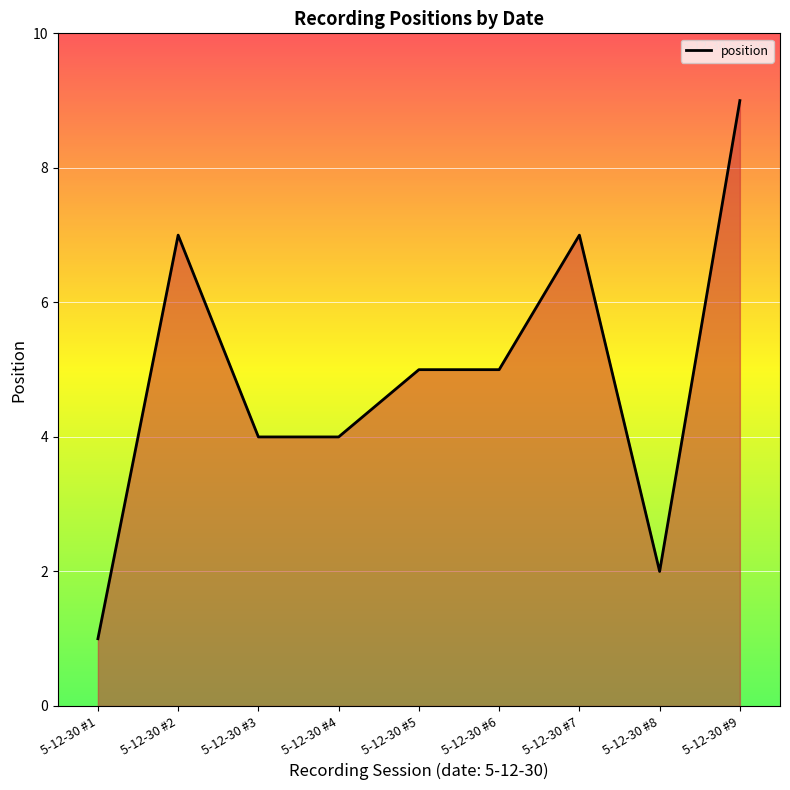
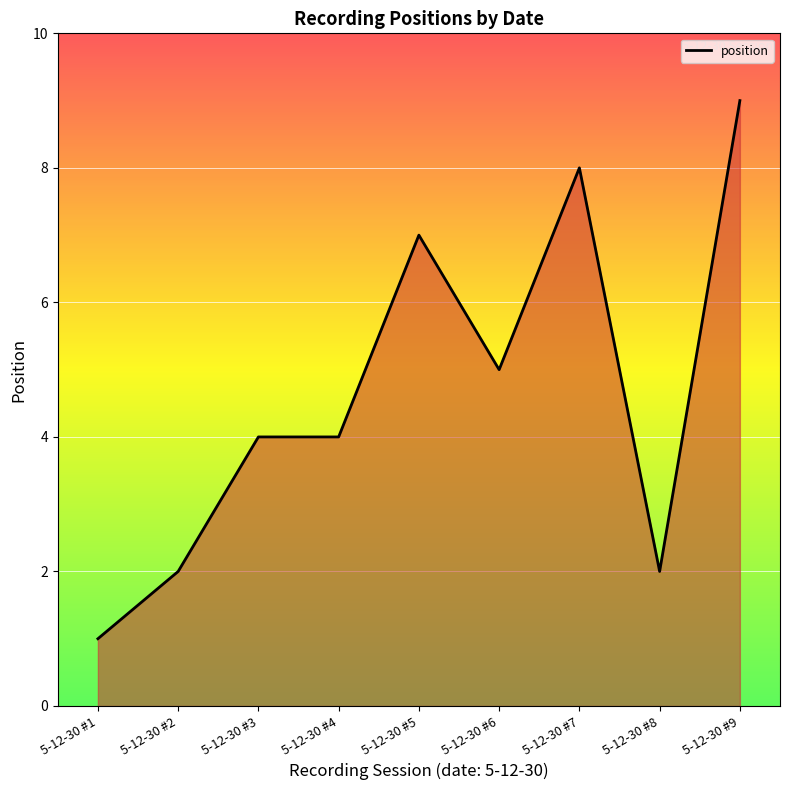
  {
    "5-12-30 #1": 1,
-   "5-12-30 #2": 7,
+   "5-12-30 #2": 2,
    "5-12-30 #3": 4,
    "5-12-30 #4": 4,
-   "5-12-30 #5": 5,
+   "5-12-30 #5": 7,
    "5-12-30 #6": 5,
-   "5-12-30 #7": 7,
+   "5-12-30 #7": 8,
    "5-12-30 #8": 2,
    "5-12-30 #9": 9
  }
